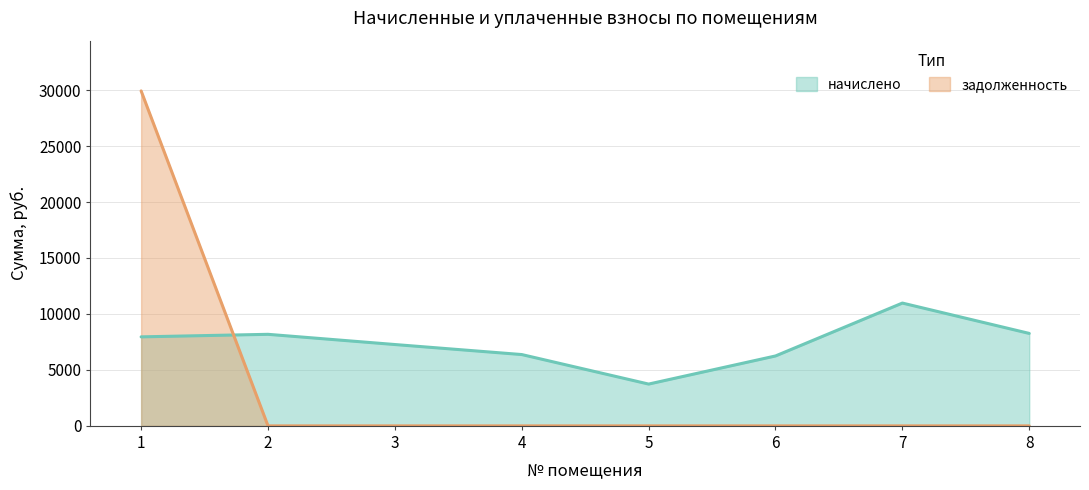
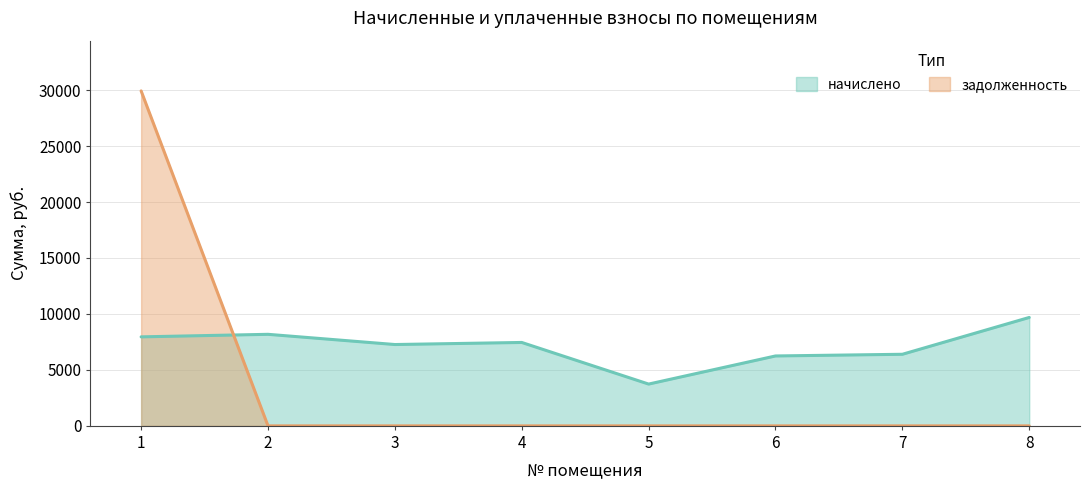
  {
    "начислено": {
      "1": 8000,
      "2": 8200,
      "3": 7300,
-     "4": 6400,
+     "4": 7500,
      "5": 3700,
      "6": 6200,
-     "7": 11000,
-     "8": 8300
+     "7": 6400,
+     "8": 9700
    },
    "задолженность": {
      "1": 29900,
      "2": 0,
      "3": 0,
      "4": 0,
      "5": 0,
      "6": 0,
      "7": 0,
      "8": 0
    }
  }
